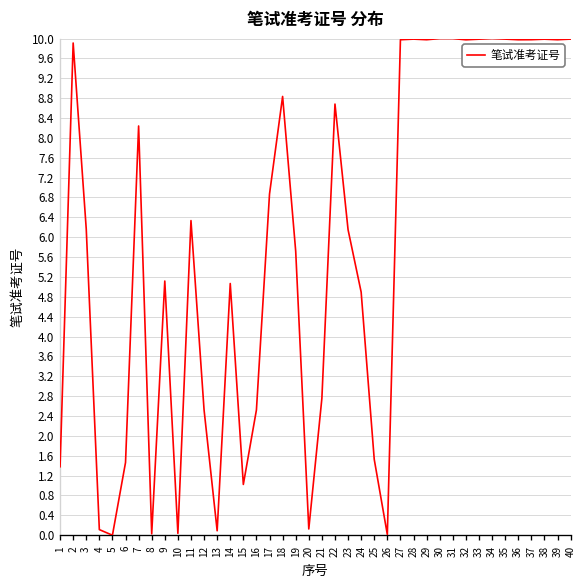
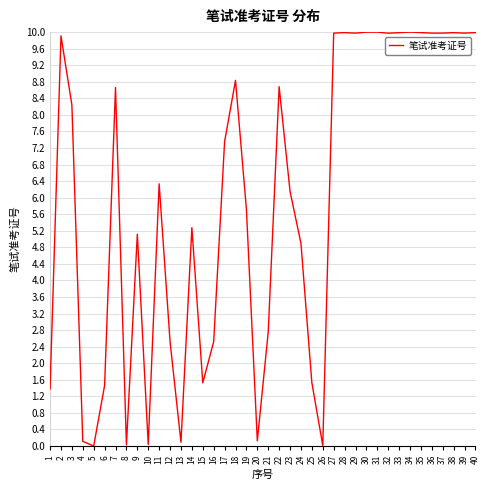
  {
    "1": 1.4,
    "2": 9.9,
-   "3": 6.2,
+   "3": 8.2,
    "4": 0.1,
    "5": 0.0,
    "6": 1.5,
-   "7": 8.2,
+   "7": 8.7,
    "8": 0.0,
    "9": 5.1,
    "10": 0.0,
    "11": 6.3,
    "12": 2.5,
    "13": 0.1,
-   "14": 5.1,
-   "15": 1.0,
+   "14": 5.3,
+   "15": 1.5,
    "16": 2.5,
-   "17": 6.9,
+   "17": 7.4,
    "18": 8.8,
    "19": 5.7,
    "20": 0.1,
    "21": 2.8,
    "22": 8.7,
    "23": 6.2,
    "24": 4.9,
    "25": 1.5,
    "26": 0.0,
    "27": 10.0,
    "28": 10.0,
    "29": 10.0,
    "30": 10.0,
    "31": 10.0,
    "32": 10.0,
    "33": 10.0,
    "34": 10.0,
    "35": 10.0,
    "36": 10.0,
    "37": 10.0,
    "38": 10.0,
    "39": 10.0,
    "40": 10.0
  }
